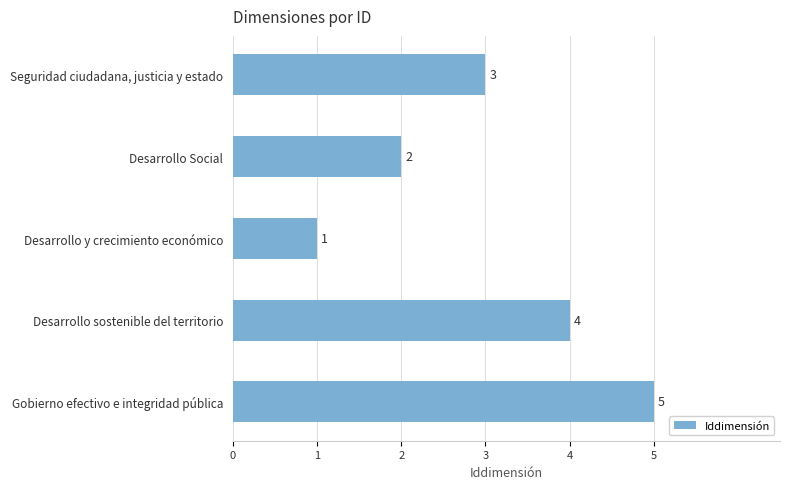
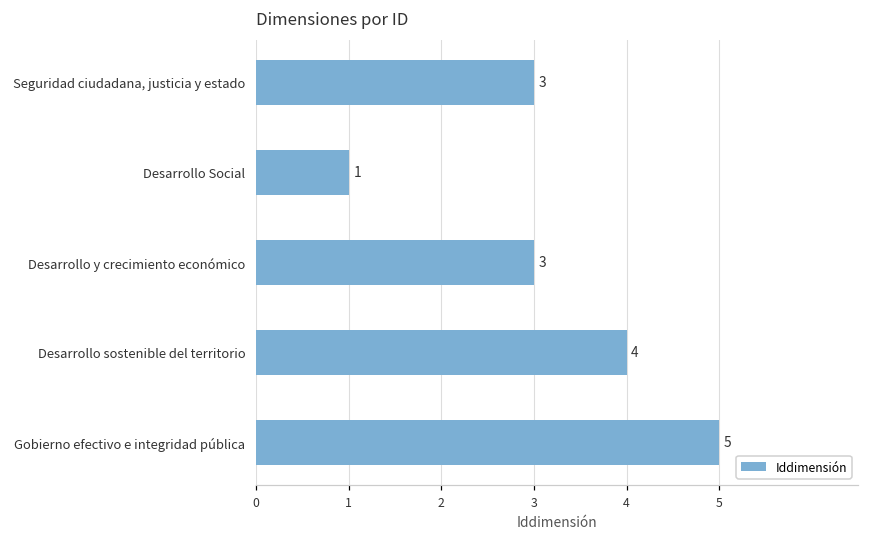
  {
    "Seguridad ciudadana, justicia y estado": 3,
-   "Desarrollo Social": 2,
-   "Desarrollo y crecimiento económico": 1,
+   "Desarrollo Social": 1,
+   "Desarrollo y crecimiento económico": 3,
    "Desarrollo sostenible del territorio": 4,
    "Gobierno efectivo e integridad pública": 5
  }
